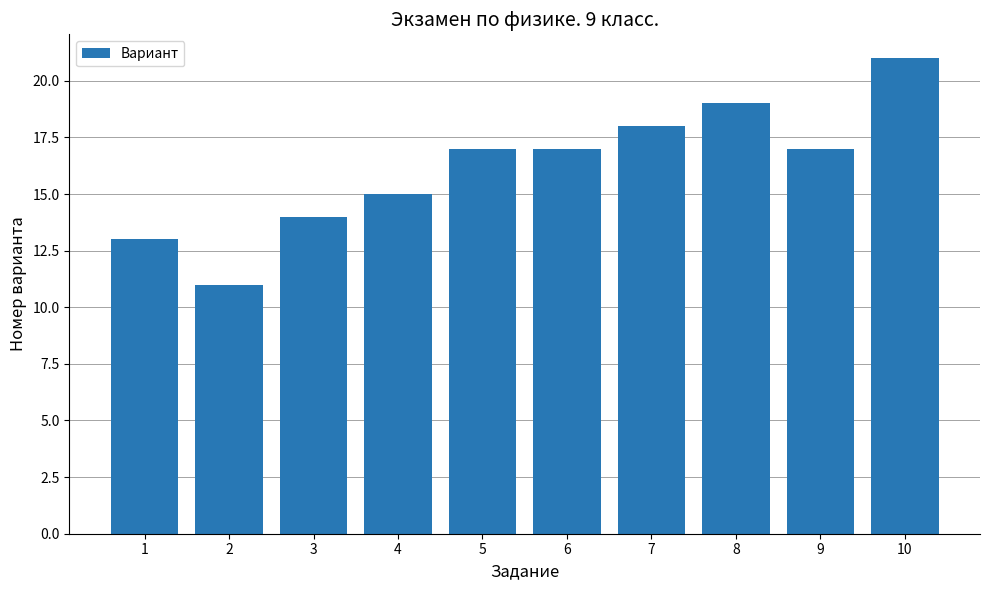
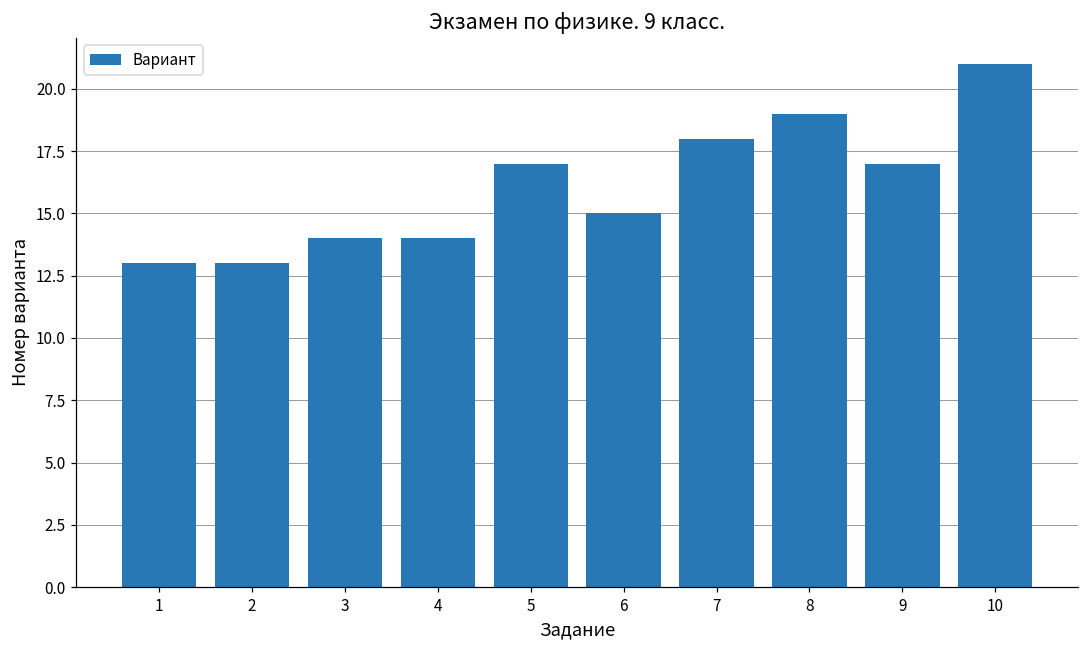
  {
    "1": 13,
-   "2": 11,
+   "2": 13,
    "3": 14,
-   "4": 15,
+   "4": 14,
    "5": 17,
-   "6": 17,
+   "6": 15,
    "7": 18,
    "8": 19,
    "9": 17,
    "10": 21
  }
